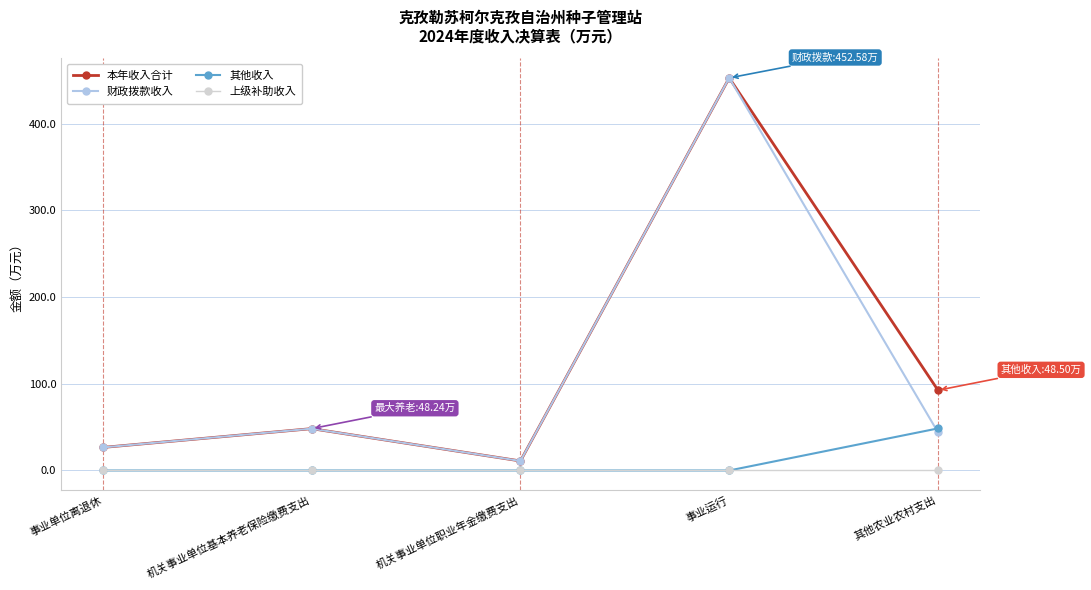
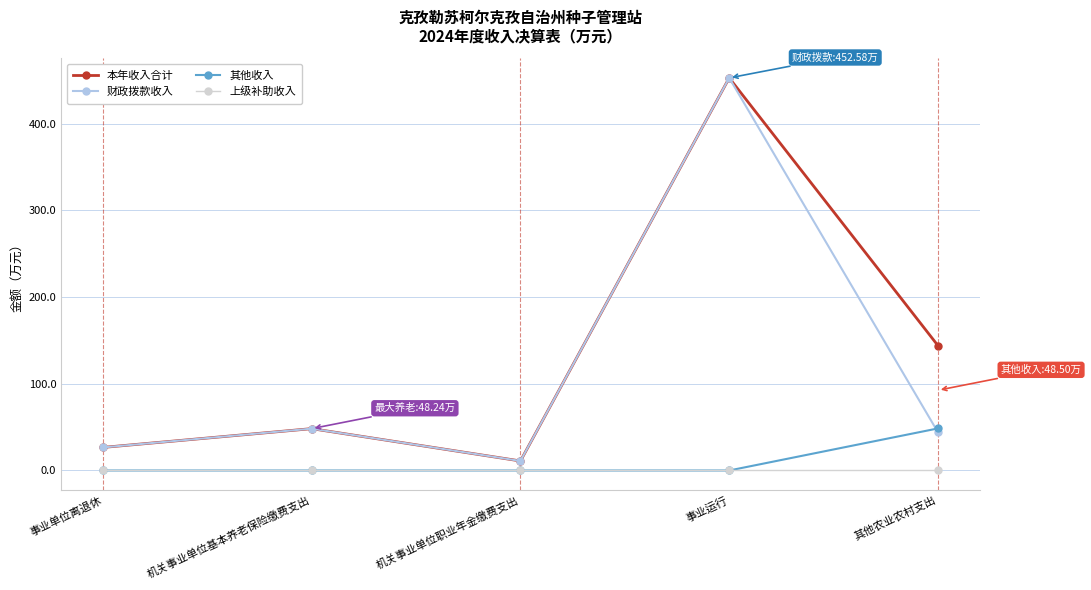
  {
    "本年收入合计": {
-     "其他农业农村支出": 90
+     "其他农业农村支出": 140
    },
    "其他收入": {
      "其他农业农村支出": 50
    }
  }
